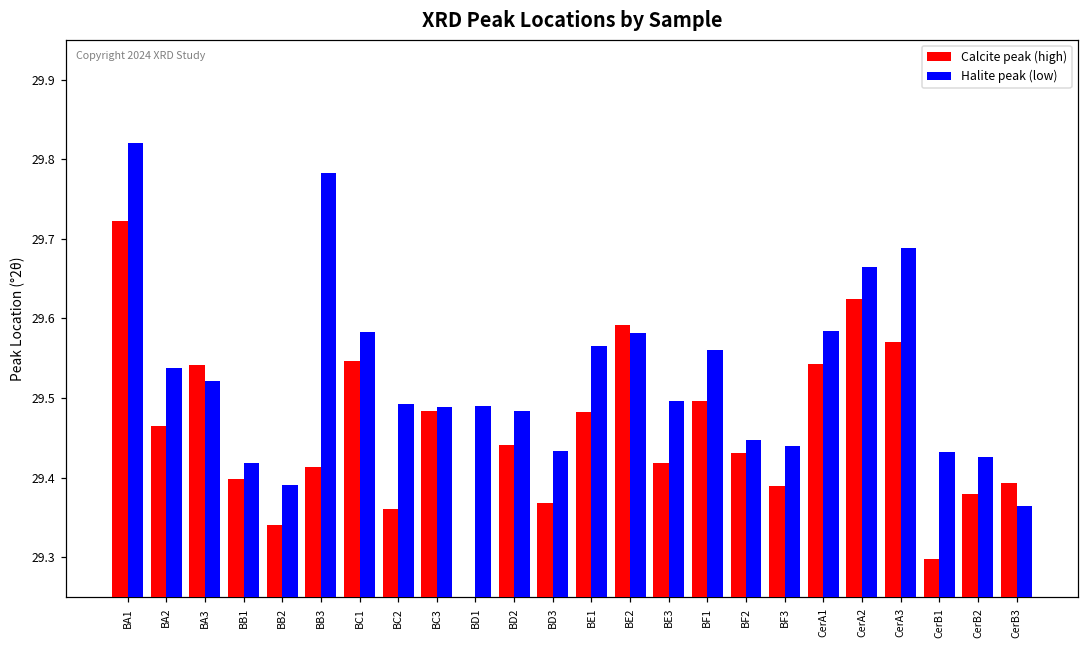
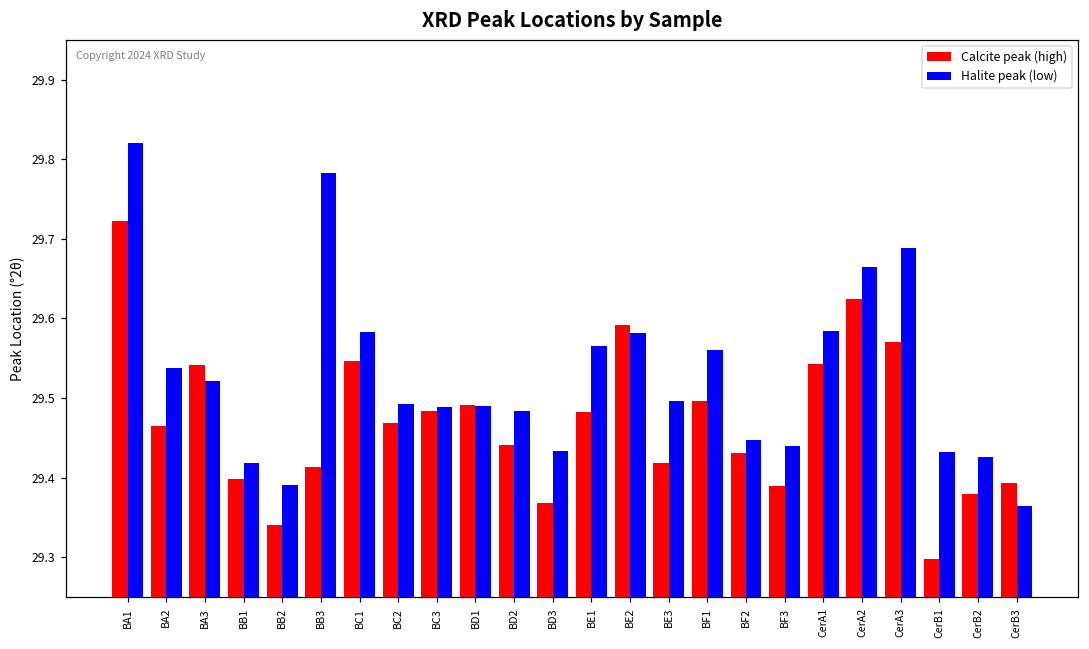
  {
    "Calcite peak (high)": {
      "BA1": 29.72,
      "BA2": 29.47,
      "BA3": 29.54,
      "BB1": 29.40,
      "BB2": 29.34,
      "BB3": 29.41,
      "BC1": 29.55,
-     "BC2": 29.36,
+     "BC2": 29.47,
      "BC3": 29.48,
-     "BD1": 29.25,
+     "BD1": 29.49,
      "BD2": 29.44,
      "BD3": 29.37,
      "BE1": 29.48,
      "BE2": 29.59,
      "BE3": 29.42,
      "BF1": 29.50,
      "BF2": 29.43,
      "BF3": 29.39,
      "CerA1": 29.54,
      "CerA2": 29.62,
      "CerA3": 29.57,
      "CerB1": 29.30,
      "CerB2": 29.38,
      "CerB3": 29.39
    },
    "Halite peak (low)": {
      "BA1": 29.82,
      "BA2": 29.54,
      "BA3": 29.52,
      "BB1": 29.42,
      "BB2": 29.39,
      "BB3": 29.78,
      "BC1": 29.58,
      "BC2": 29.49,
      "BC3": 29.49,
      "BD1": 29.49,
      "BD2": 29.48,
      "BD3": 29.43,
      "BE1": 29.57,
      "BE2": 29.58,
      "BE3": 29.50,
      "BF1": 29.56,
      "BF2": 29.45,
      "BF3": 29.44,
      "CerA1": 29.58,
      "CerA2": 29.66,
      "CerA3": 29.69,
      "CerB1": 29.43,
      "CerB2": 29.43,
      "CerB3": 29.36
    }
  }
